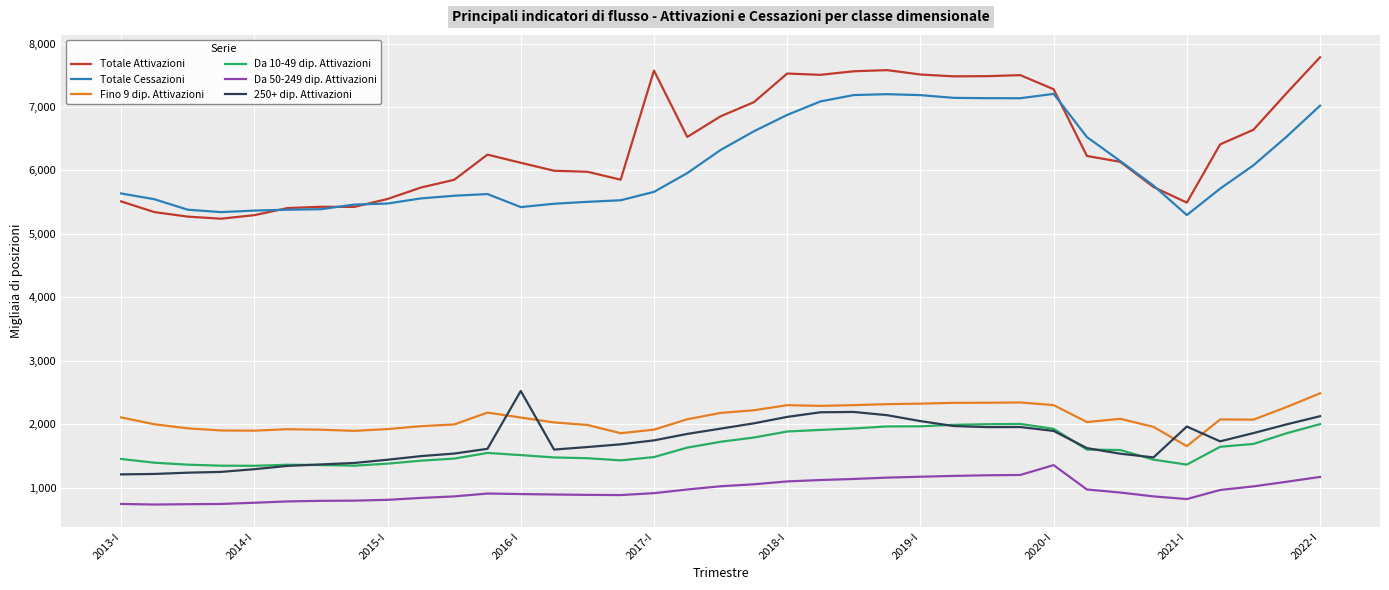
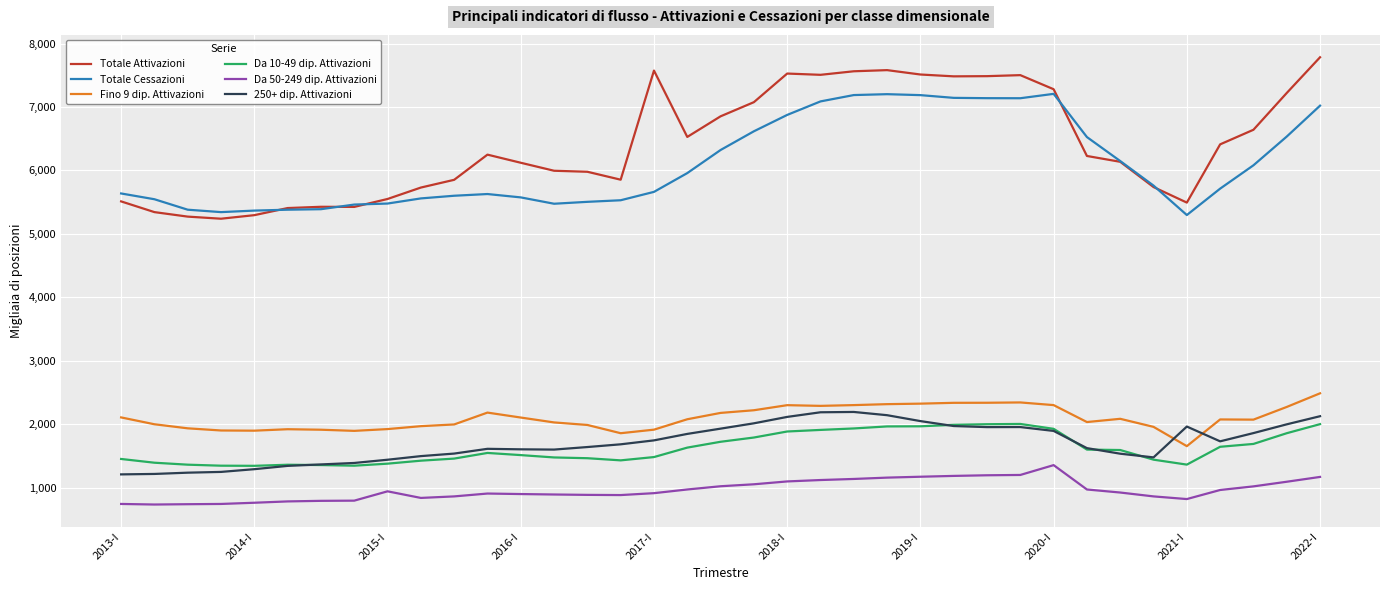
  {
    "Totale Attivazioni": {
      "2013-I": "5,500",
      "2014-I": "5,300",
      "2015-I": "5,600",
      "2016-I": "6,100",
      "2017-I": "7,600",
      "2018-I": "7,500",
      "2019-I": "7,500",
      "2020-I": "7,300",
      "2021-I": "5,500",
      "2022-I": "7,800"
    },
    "Totale Cessazioni": {
      "2013-I": "5,600",
      "2014-I": "5,400",
      "2015-I": "5,500",
-     "2016-I": "5,400",
+     "2016-I": "5,600",
      "2017-I": "5,700",
      "2018-I": "6,900",
      "2019-I": "7,200",
      "2020-I": "7,200",
      "2021-I": "5,300",
      "2022-I": "7,000"
    },
    "Fino 9 dip. Attivazioni": {
      "2013-I": "2,100",
      "2014-I": "1,900",
      "2015-I": "1,900",
      "2016-I": "2,100",
      "2017-I": "1,900",
      "2018-I": "2,300",
      "2019-I": "2,300",
      "2020-I": "2,300",
      "2021-I": "1,700",
      "2022-I": "2,500"
    },
    "Da 10-49 dip. Attivazioni": {
      "2013-I": "1,500",
      "2014-I": "1,300",
      "2015-I": "1,400",
      "2016-I": "1,500",
      "2017-I": "1,500",
      "2018-I": "1,900",
      "2019-I": "2,000",
      "2021-I": "1,400",
      "2022-I": "2,000"
    },
    "Da 50-249 dip. Attivazioni": {
      "2013-I": "700",
      "2014-I": "800",
-     "2015-I": "800",
+     "2015-I": "900",
      "2016-I": "900",
      "2017-I": "900",
      "2018-I": "1,100",
      "2019-I": "1,200",
      "2020-I": "1,400",
      "2021-I": "800",
      "2022-I": "1,200"
    },
    "250+ dip. Attivazioni": {
      "2013-I": "1,200",
      "2014-I": "1,300",
      "2015-I": "1,400",
-     "2016-I": "2,500",
+     "2016-I": "1,600",
      "2017-I": "1,700",
      "2018-I": "2,100",
      "2019-I": "2,000",
      "2021-I": "2,000",
      "2022-I": "2,100"
    }
  }
